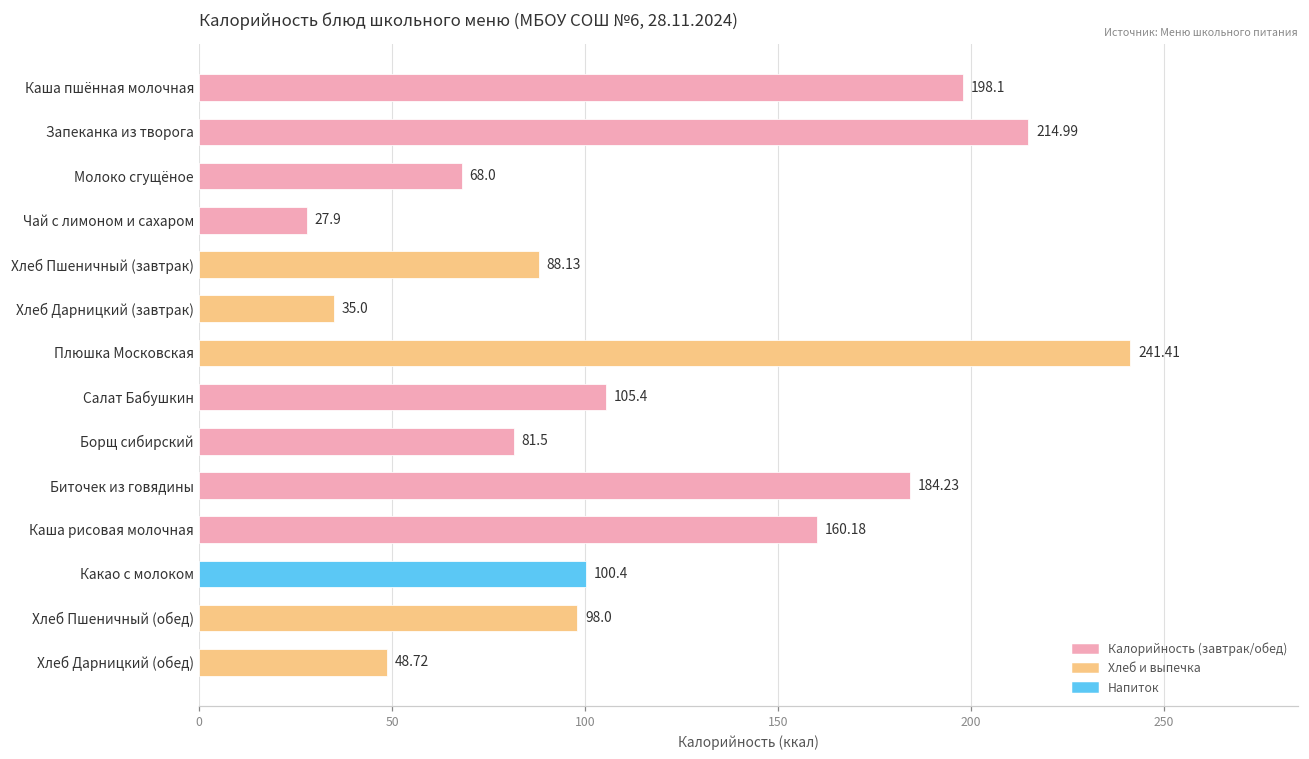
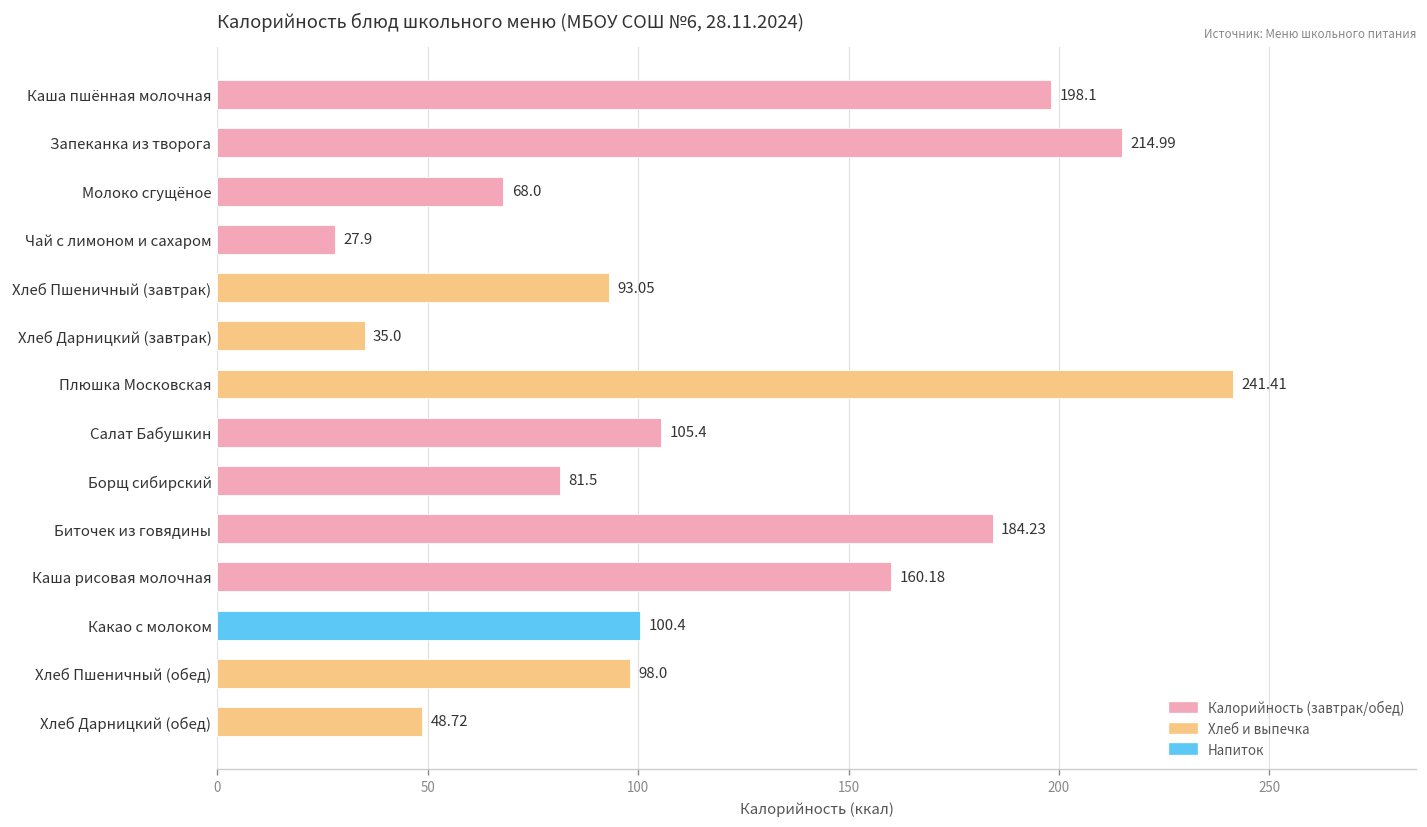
  {
    "Каша пшённая молочная": 198.1,
    "Запеканка из творога": 214.99,
    "Молоко сгущёное": 68.0,
    "Чай с лимоном и сахаром": 27.9,
-   "Хлеб Пшеничный (завтрак)": 88.13,
+   "Хлеб Пшеничный (завтрак)": 93.05,
    "Хлеб Дарницкий (завтрак)": 35.0,
    "Плюшка Московская": 241.41,
    "Салат Бабушкин": 105.4,
    "Борщ сибирский": 81.5,
    "Биточек из говядины": 184.23,
    "Каша рисовая молочная": 160.18,
    "Какао с молоком": 100.4,
    "Хлеб Пшеничный (обед)": 98.0,
    "Хлеб Дарницкий (обед)": 48.72
  }
